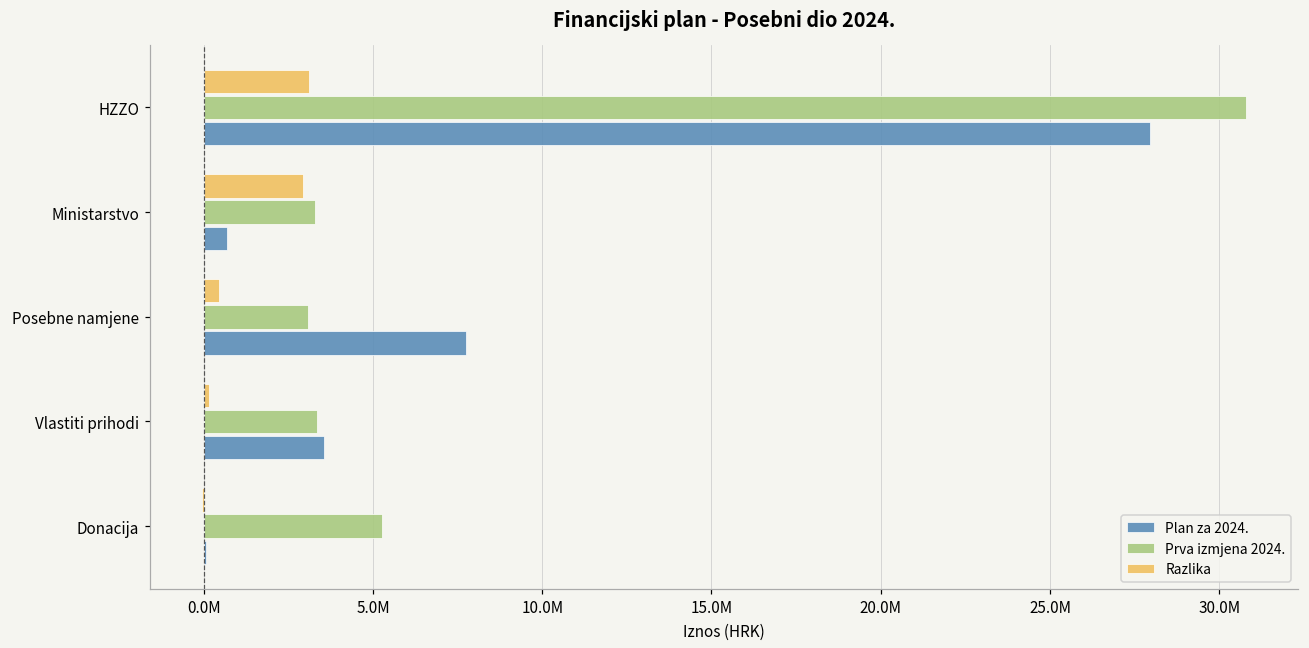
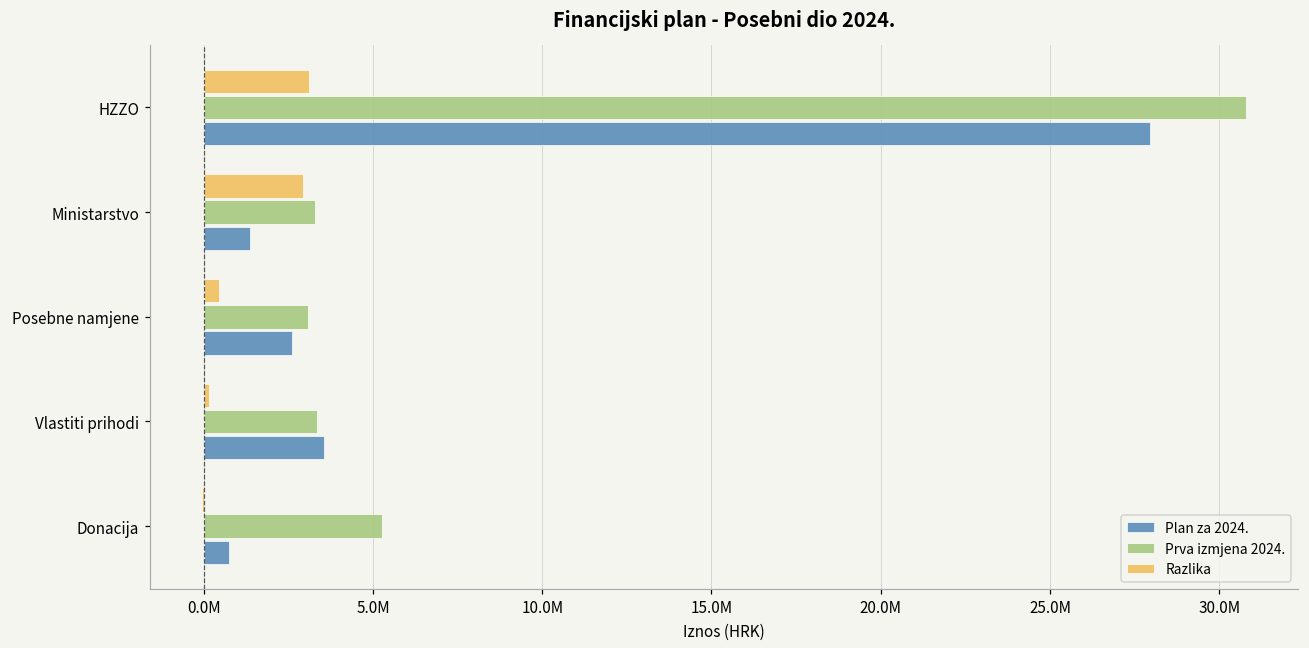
  {
    "Plan za 2024.": {
      "HZZO": 28000000,
-     "Ministarstvo": 700000,
-     "Posebne namjene": 7800000,
+     "Ministarstvo": 1400000,
+     "Posebne namjene": 2600000,
      "Vlastiti prihodi": 3600000,
-     "Donacija": 100000
+     "Donacija": 700000
    },
    "Prva izmjena 2024.": {
      "HZZO": 30800000,
      "Ministarstvo": 3300000,
      "Posebne namjene": 3100000,
      "Vlastiti prihodi": 3300000,
      "Donacija": 5300000
    },
    "Razlika": {
      "HZZO": 3100000,
      "Ministarstvo": 2900000,
      "Posebne namjene": 500000,
      "Vlastiti prihodi": 100000
    }
  }
